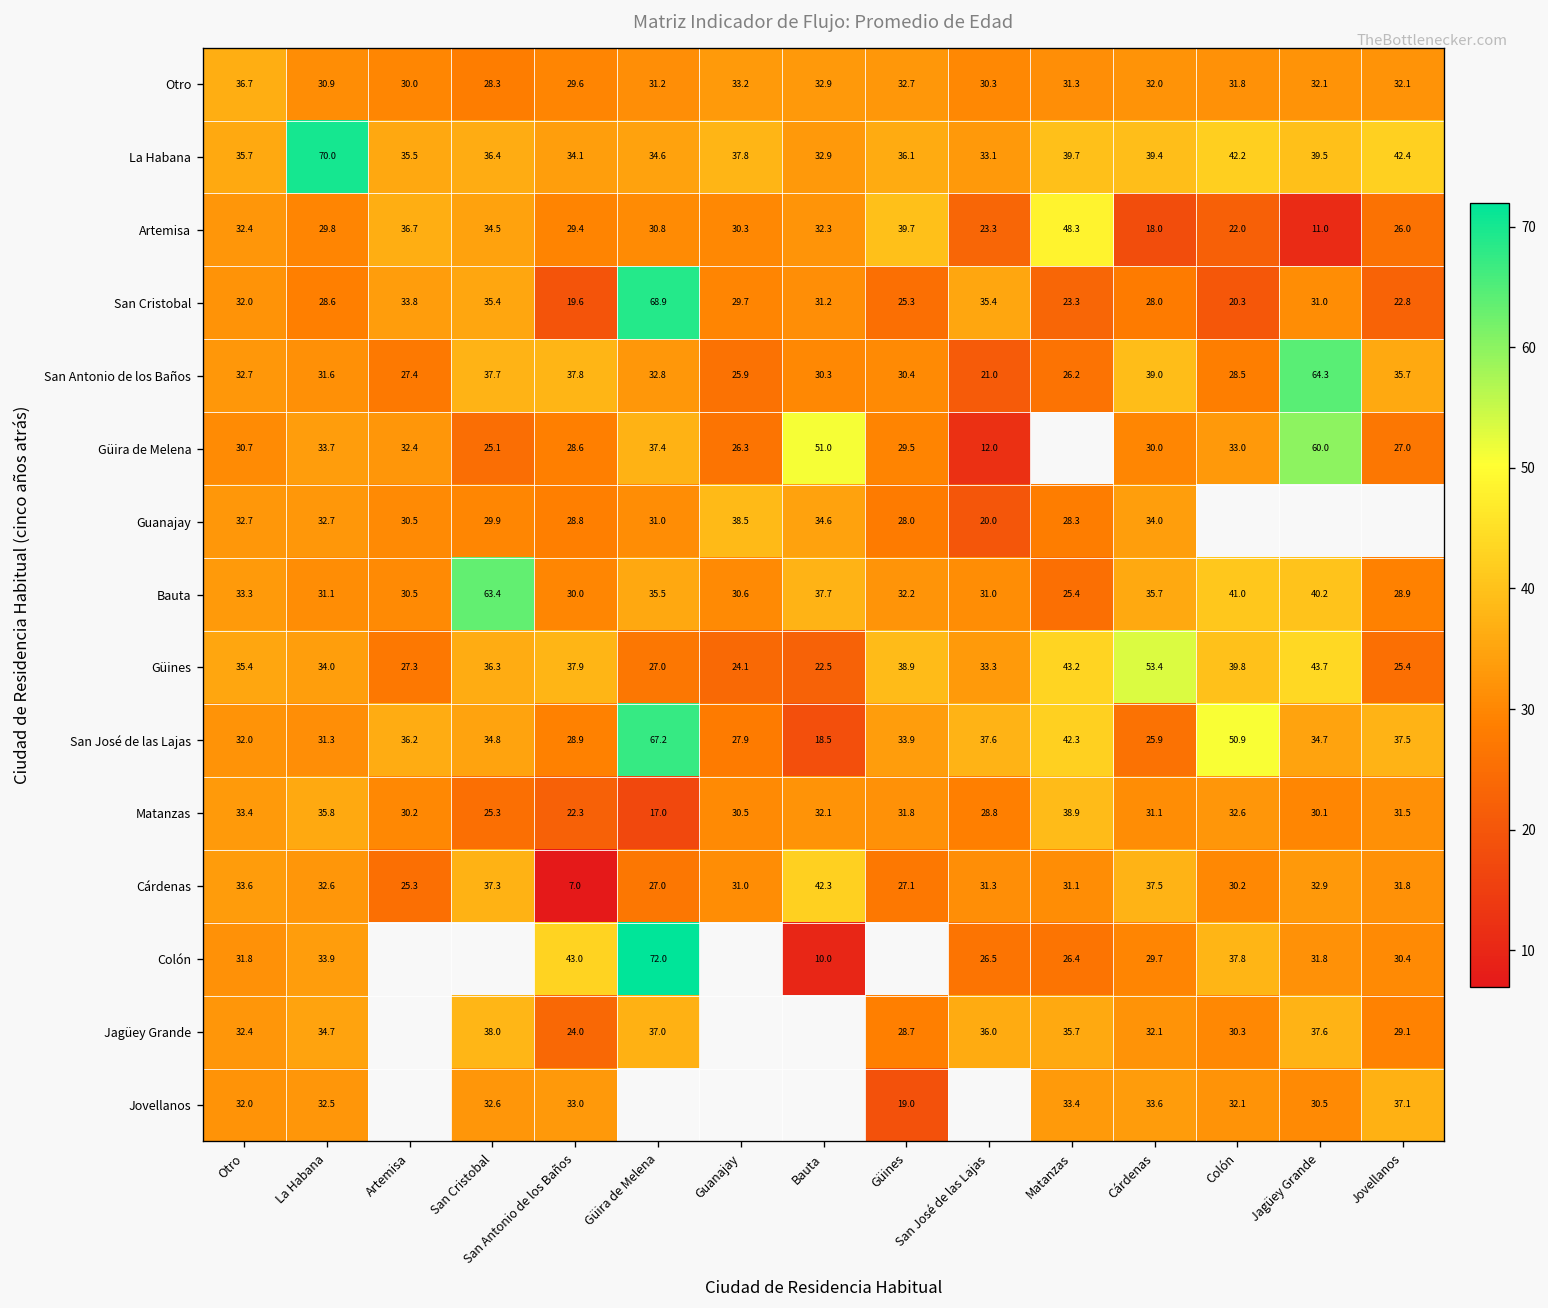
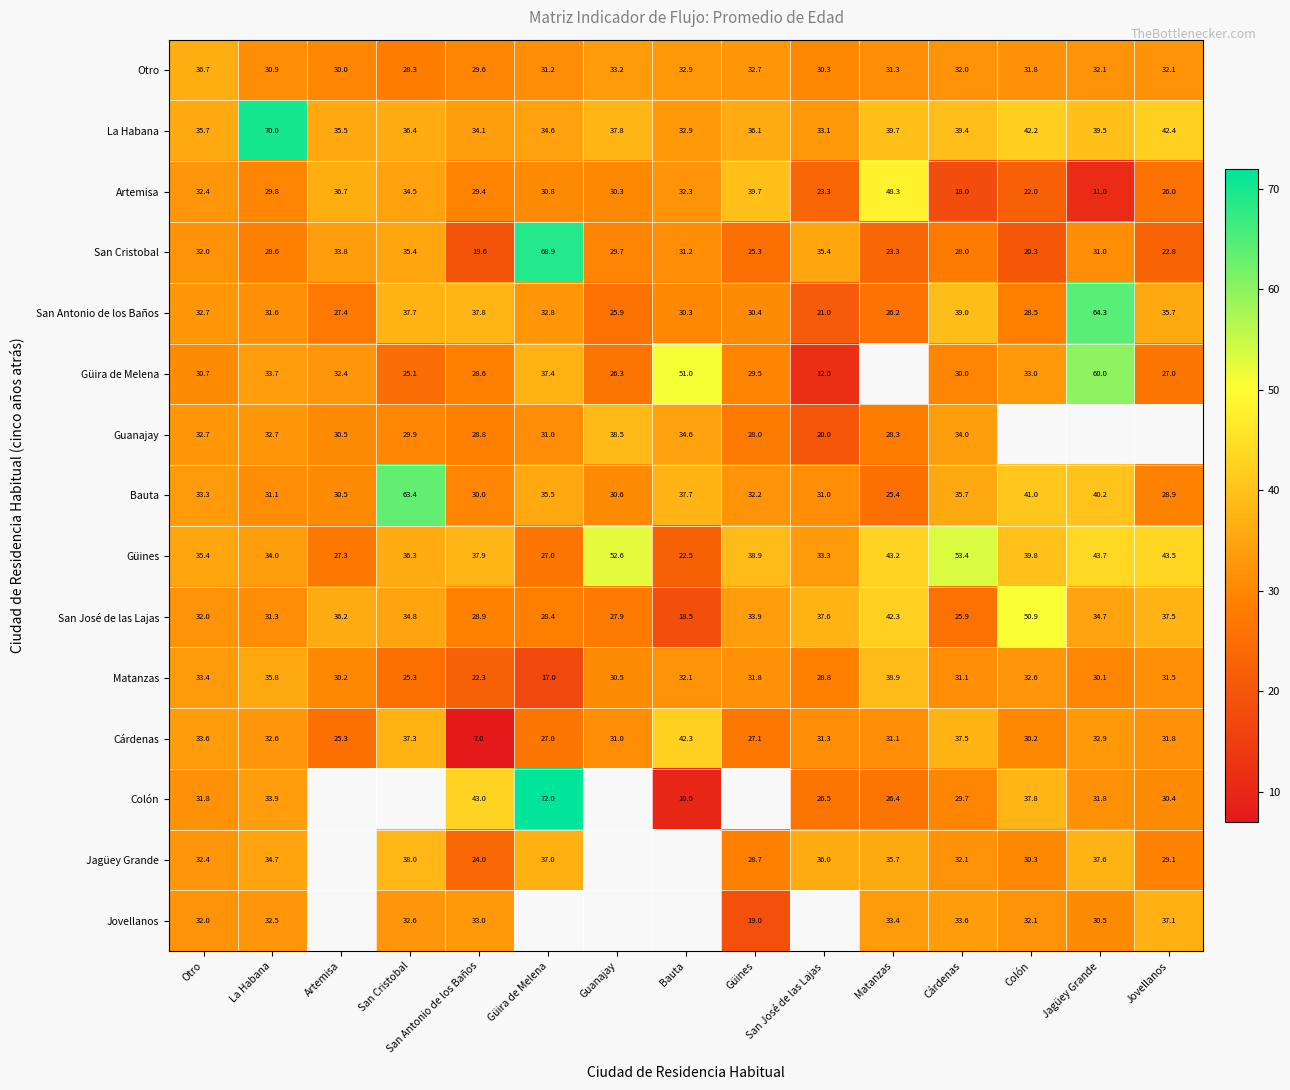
  {
    "Güines": {
      "Otro": 35.4,
      "La Habana": 34.0,
      "Artemisa": 27.3,
      "San Cristobal": 36.3,
      "San Antonio de los Baños": 37.9,
      "Güira de Melena": 27.0,
-     "Guanajay": 24.1,
+     "Guanajay": 52.6,
      "Bauta": 22.5,
      "Güines": 38.9,
      "San José de las Lajas": 33.3,
      "Matanzas": 43.2,
      "Cárdenas": 53.4,
      "Colón": 39.8,
      "Jagüey Grande": 43.7,
-     "Jovellanos": 25.4
+     "Jovellanos": 43.5
    },
    "San José de las Lajas": {
      "Otro": 32.0,
      "La Habana": 31.3,
      "Artemisa": 36.2,
      "San Cristobal": 34.8,
      "San Antonio de los Baños": 28.9,
-     "Güira de Melena": 67.2,
+     "Güira de Melena": 28.4,
      "Guanajay": 27.9,
      "Bauta": 18.5,
      "Güines": 33.9,
      "San José de las Lajas": 37.6,
      "Matanzas": 42.3,
      "Cárdenas": 25.9,
      "Colón": 50.9,
      "Jagüey Grande": 34.7,
      "Jovellanos": 37.5
    }
  }
